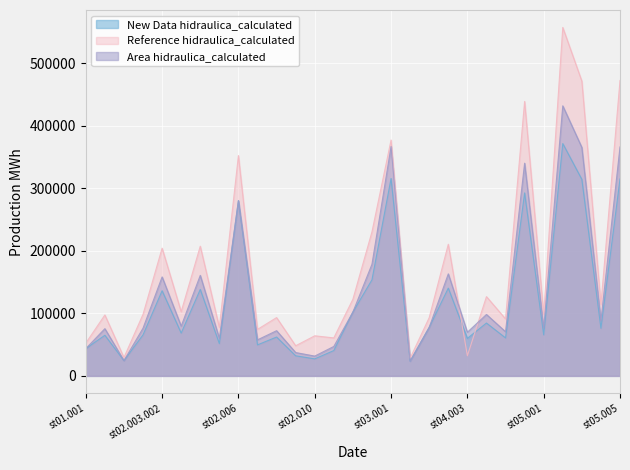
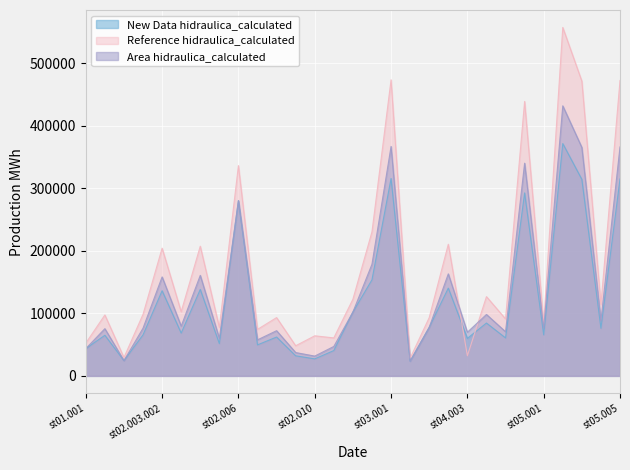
  {
    "Reference hidraulica_calculated": {
      "st01.001": 50000,
      "st02.003.002": 200000,
-     "st02.006": 350000,
+     "st02.006": 340000,
      "st02.010": 60000,
-     "st03.001": 380000,
+     "st03.001": 470000,
      "st04.003": 30000,
-     "st05.001": 100000,
+     "st05.001": 80000,
      "st05.005": 470000
    }
  }
